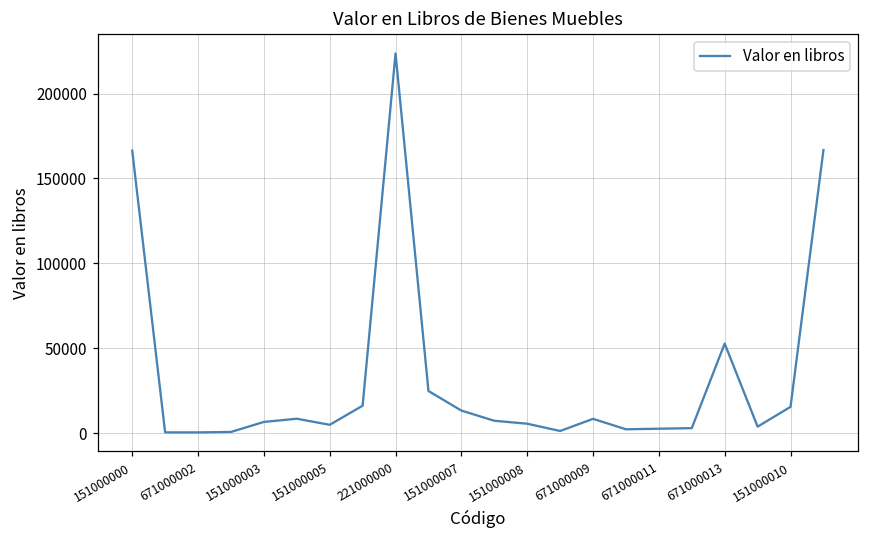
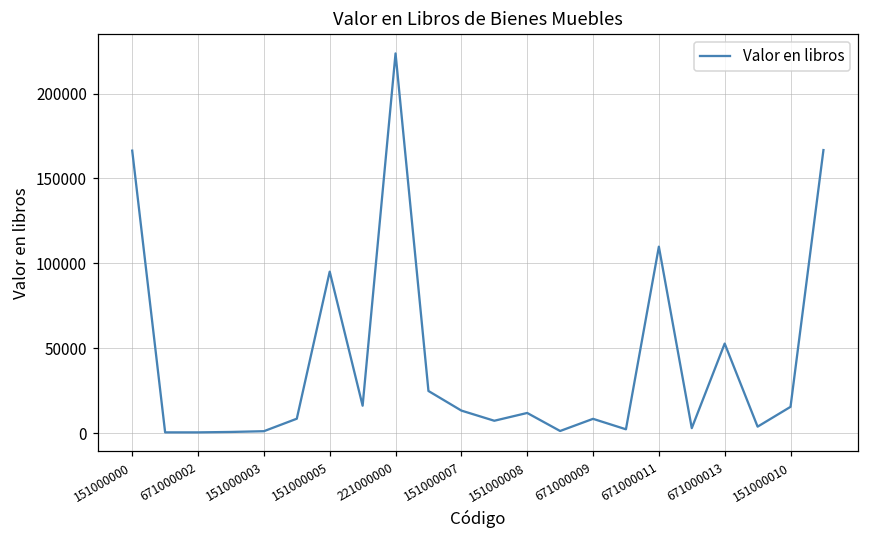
  {
    "151000000": 166000,
    "671000002": 1000,
-   "151000003": 7000,
-   "151000005": 5000,
+   "151000003": 1000,
+   "151000005": 95000,
    "221000000": 224000,
    "151000007": 13000,
-   "151000008": 6000,
+   "151000008": 12000,
    "671000009": 8000,
-   "671000011": 3000,
+   "671000011": 110000,
    "671000013": 53000,
    "151000010": 16000
  }
